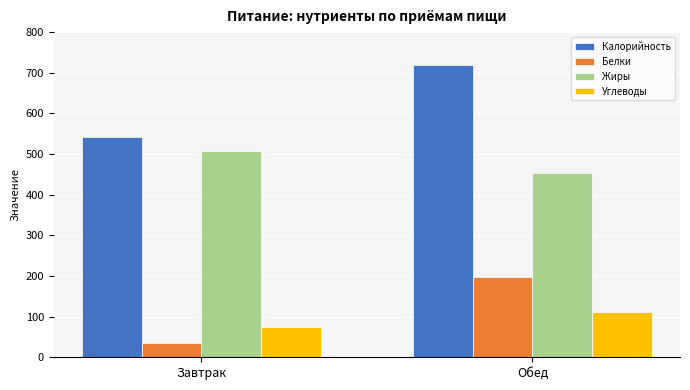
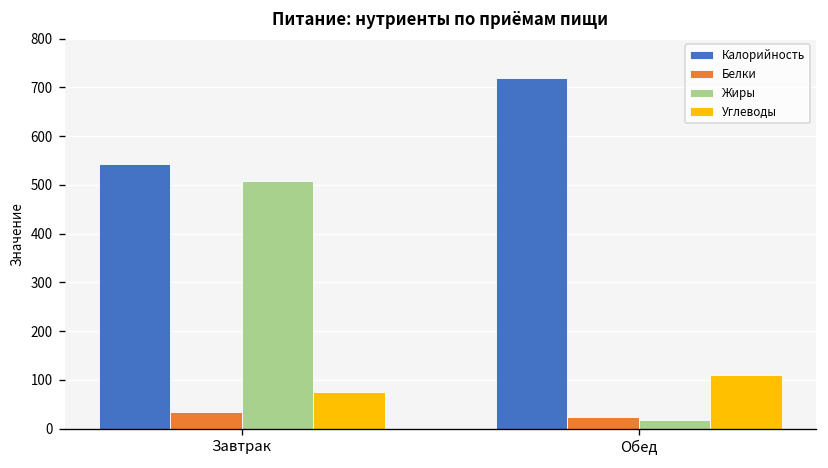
  {
    "Калорийность": {
      "Завтрак": 540,
      "Обед": 720
    },
    "Белки": {
      "Завтрак": 30,
-     "Обед": 200
+     "Обед": 20
    },
    "Жиры": {
      "Завтрак": 510,
-     "Обед": 450
+     "Обед": 20
    },
    "Углеводы": {
      "Завтрак": 80,
      "Обед": 110
    }
  }
